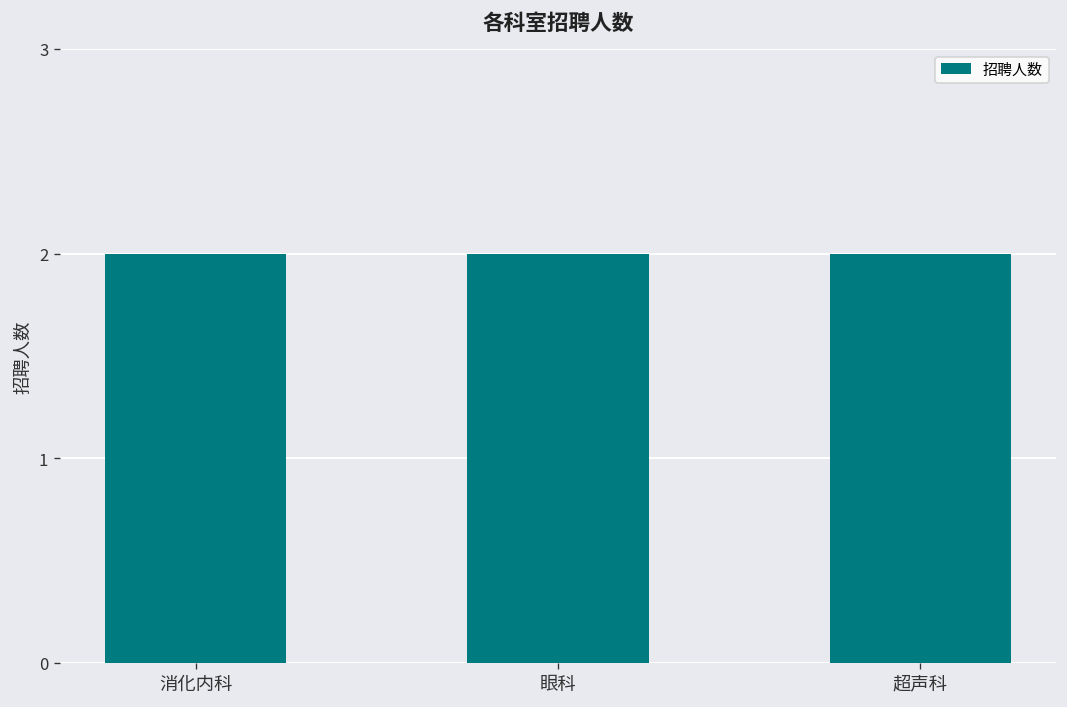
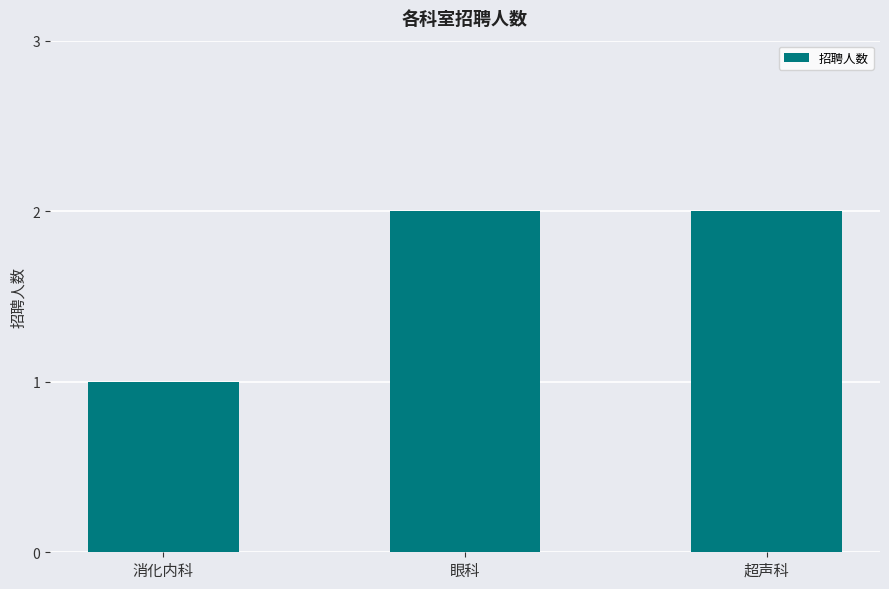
  {
-   "消化内科": 2,
+   "消化内科": 1,
    "眼科": 2,
    "超声科": 2
  }
